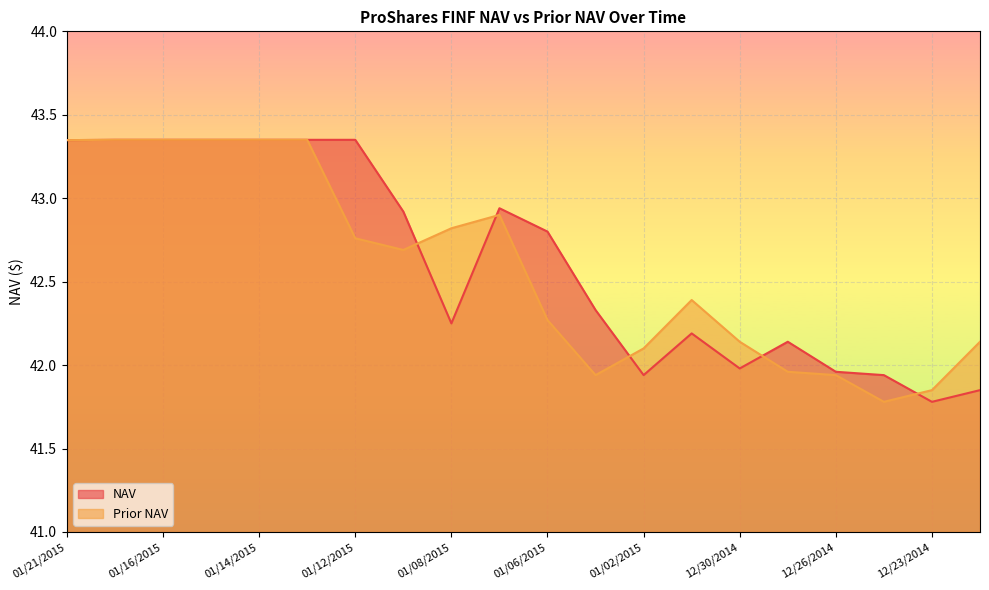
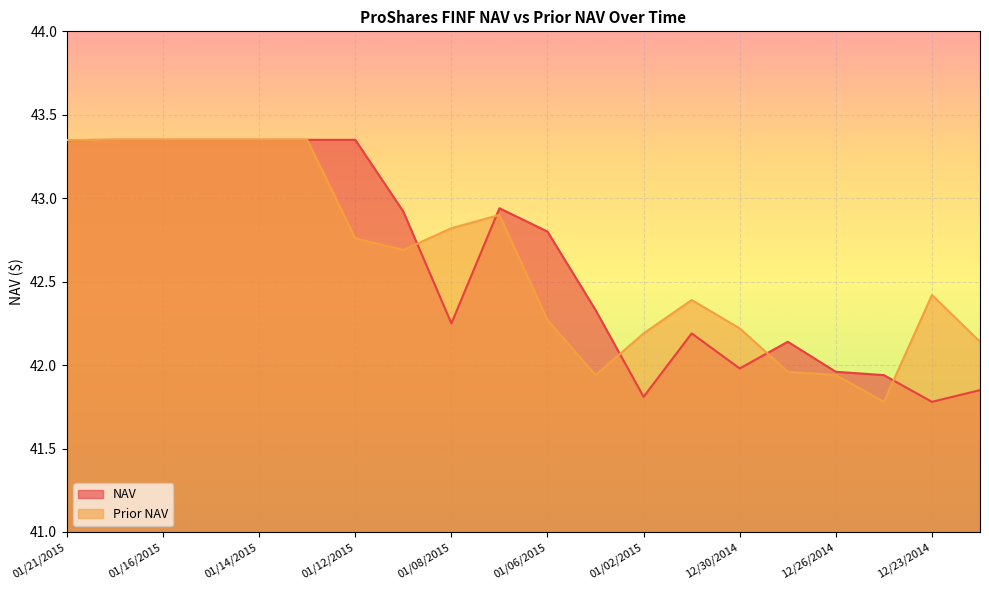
  {
    "NAV": {
      "01/12/2015": 43.35,
      "01/08/2015": 42.25,
      "01/06/2015": 42.80,
-     "01/02/2015": 41.94,
+     "01/02/2015": 41.81,
      "12/30/2014": 41.98,
      "12/26/2014": 41.96,
      "12/23/2014": 41.78
    },
    "Prior NAV": {
      "01/12/2015": 42.76,
      "01/08/2015": 42.82,
      "01/06/2015": 42.27,
-     "01/02/2015": 42.10,
-     "12/30/2014": 42.14,
+     "01/02/2015": 42.19,
+     "12/30/2014": 42.22,
      "12/26/2014": 41.94,
-     "12/23/2014": 41.85
+     "12/23/2014": 42.42
    }
  }
